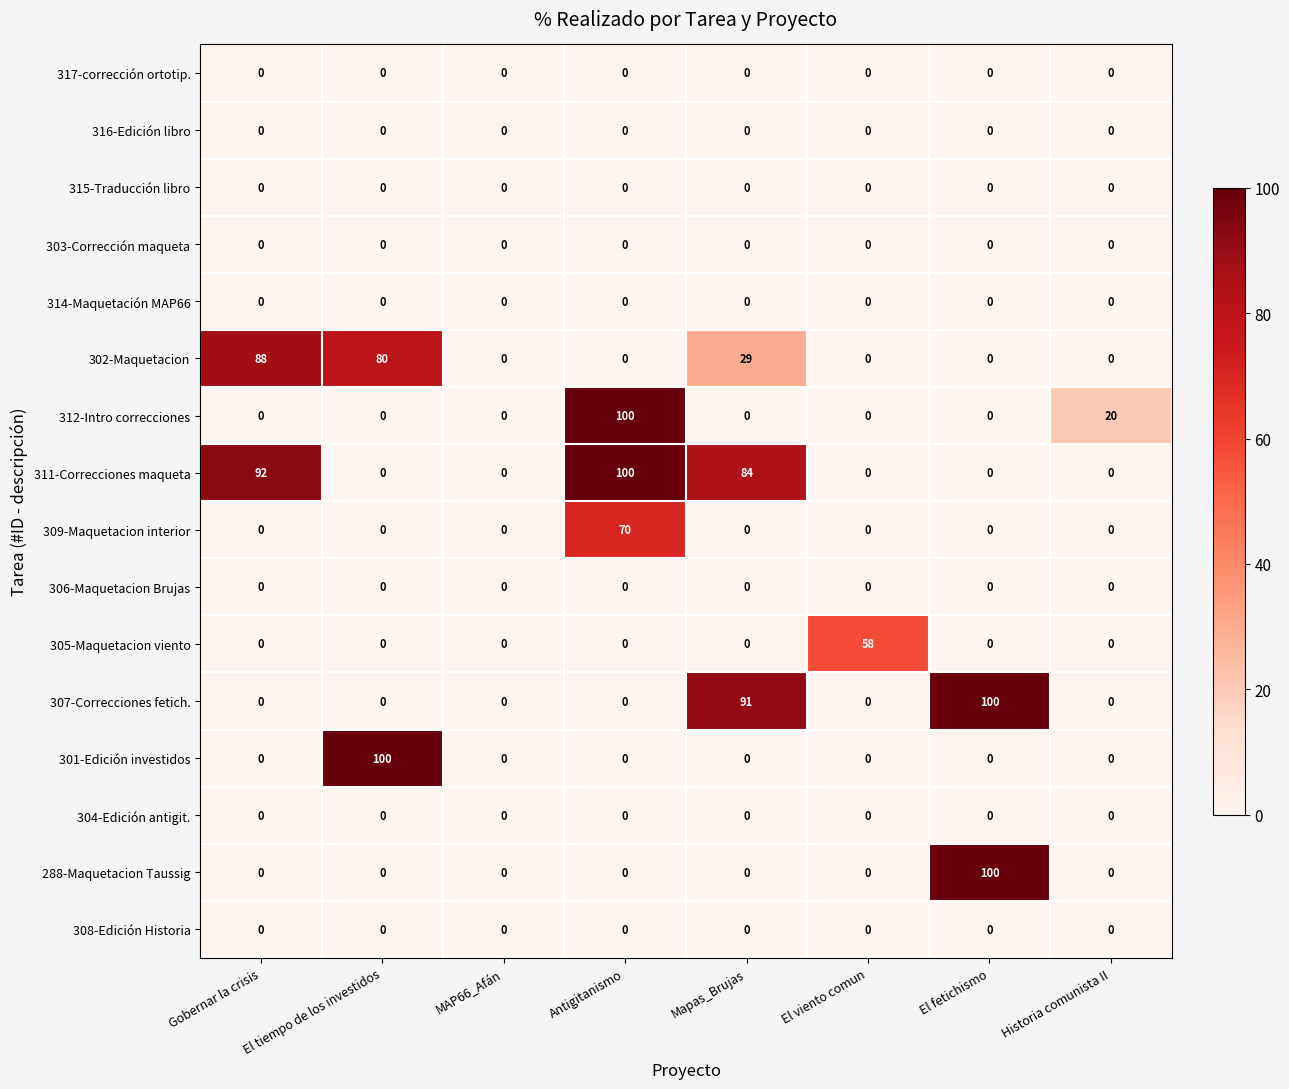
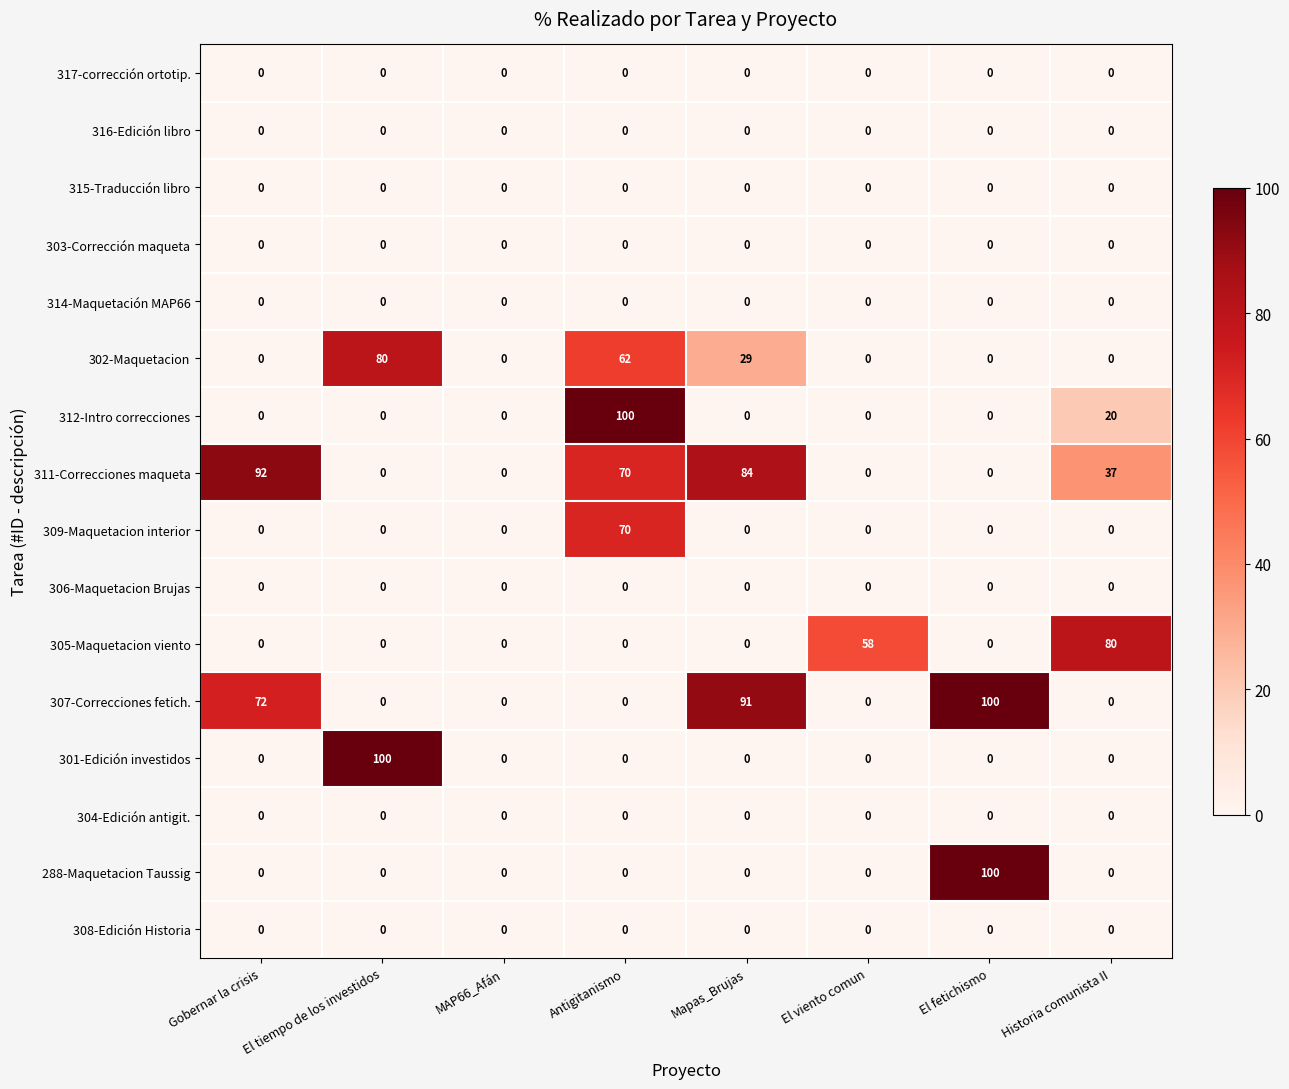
  {
    "317-corrección ortotip.": {
      "Gobernar la crisis": 0,
      "El tiempo de los investidos": 0,
      "MAP66_Afán": 0,
      "Antigitanismo": 0,
      "Mapas_Brujas": 0,
      "El viento comun": 0,
      "El fetichismo": 0,
      "Historia comunista II": 0
    },
    "316-Edición libro": {
      "Gobernar la crisis": 0,
      "El tiempo de los investidos": 0,
      "MAP66_Afán": 0,
      "Antigitanismo": 0,
      "Mapas_Brujas": 0,
      "El viento comun": 0,
      "El fetichismo": 0,
      "Historia comunista II": 0
    },
    "315-Traducción libro": {
      "Gobernar la crisis": 0,
      "El tiempo de los investidos": 0,
      "MAP66_Afán": 0,
      "Antigitanismo": 0,
      "Mapas_Brujas": 0,
      "El viento comun": 0,
      "El fetichismo": 0,
      "Historia comunista II": 0
    },
    "303-Corrección maqueta": {
      "Gobernar la crisis": 0,
      "El tiempo de los investidos": 0,
      "MAP66_Afán": 0,
      "Antigitanismo": 0,
      "Mapas_Brujas": 0,
      "El viento comun": 0,
      "El fetichismo": 0,
      "Historia comunista II": 0
    },
    "314-Maquetación MAP66": {
      "Gobernar la crisis": 0,
      "El tiempo de los investidos": 0,
      "MAP66_Afán": 0,
      "Antigitanismo": 0,
      "Mapas_Brujas": 0,
      "El viento comun": 0,
      "El fetichismo": 0,
      "Historia comunista II": 0
    },
    "302-Maquetacion": {
-     "Gobernar la crisis": 88,
+     "Gobernar la crisis": 0,
      "El tiempo de los investidos": 80,
      "MAP66_Afán": 0,
-     "Antigitanismo": 0,
+     "Antigitanismo": 62,
      "Mapas_Brujas": 29,
      "El viento comun": 0,
      "El fetichismo": 0,
      "Historia comunista II": 0
    },
    "312-Intro correcciones": {
      "Gobernar la crisis": 0,
      "El tiempo de los investidos": 0,
      "MAP66_Afán": 0,
      "Antigitanismo": 100,
      "Mapas_Brujas": 0,
      "El viento comun": 0,
      "El fetichismo": 0,
      "Historia comunista II": 20
    },
    "311-Correcciones maqueta": {
      "Gobernar la crisis": 92,
      "El tiempo de los investidos": 0,
      "MAP66_Afán": 0,
-     "Antigitanismo": 100,
+     "Antigitanismo": 70,
      "Mapas_Brujas": 84,
      "El viento comun": 0,
      "El fetichismo": 0,
-     "Historia comunista II": 0
+     "Historia comunista II": 37
    },
    "309-Maquetacion interior": {
      "Gobernar la crisis": 0,
      "El tiempo de los investidos": 0,
      "MAP66_Afán": 0,
      "Antigitanismo": 70,
      "Mapas_Brujas": 0,
      "El viento comun": 0,
      "El fetichismo": 0,
      "Historia comunista II": 0
    },
    "306-Maquetacion Brujas": {
      "Gobernar la crisis": 0,
      "El tiempo de los investidos": 0,
      "MAP66_Afán": 0,
      "Antigitanismo": 0,
      "Mapas_Brujas": 0,
      "El viento comun": 0,
      "El fetichismo": 0,
      "Historia comunista II": 0
    },
    "305-Maquetacion viento": {
      "Gobernar la crisis": 0,
      "El tiempo de los investidos": 0,
      "MAP66_Afán": 0,
      "Antigitanismo": 0,
      "Mapas_Brujas": 0,
      "El viento comun": 58,
      "El fetichismo": 0,
-     "Historia comunista II": 0
+     "Historia comunista II": 80
    },
    "307-Correcciones fetich.": {
-     "Gobernar la crisis": 0,
+     "Gobernar la crisis": 72,
      "El tiempo de los investidos": 0,
      "MAP66_Afán": 0,
      "Antigitanismo": 0,
      "Mapas_Brujas": 91,
      "El viento comun": 0,
      "El fetichismo": 100,
      "Historia comunista II": 0
    },
    "301-Edición investidos": {
      "Gobernar la crisis": 0,
      "El tiempo de los investidos": 100,
      "MAP66_Afán": 0,
      "Antigitanismo": 0,
      "Mapas_Brujas": 0,
      "El viento comun": 0,
      "El fetichismo": 0,
      "Historia comunista II": 0
    },
    "304-Edición antigit.": {
      "Gobernar la crisis": 0,
      "El tiempo de los investidos": 0,
      "MAP66_Afán": 0,
      "Antigitanismo": 0,
      "Mapas_Brujas": 0,
      "El viento comun": 0,
      "El fetichismo": 0,
      "Historia comunista II": 0
    },
    "288-Maquetacion Taussig": {
      "Gobernar la crisis": 0,
      "El tiempo de los investidos": 0,
      "MAP66_Afán": 0,
      "Antigitanismo": 0,
      "Mapas_Brujas": 0,
      "El viento comun": 0,
      "El fetichismo": 100,
      "Historia comunista II": 0
    },
    "308-Edición Historia": {
      "Gobernar la crisis": 0,
      "El tiempo de los investidos": 0,
      "MAP66_Afán": 0,
      "Antigitanismo": 0,
      "Mapas_Brujas": 0,
      "El viento comun": 0,
      "El fetichismo": 0,
      "Historia comunista II": 0
    }
  }
